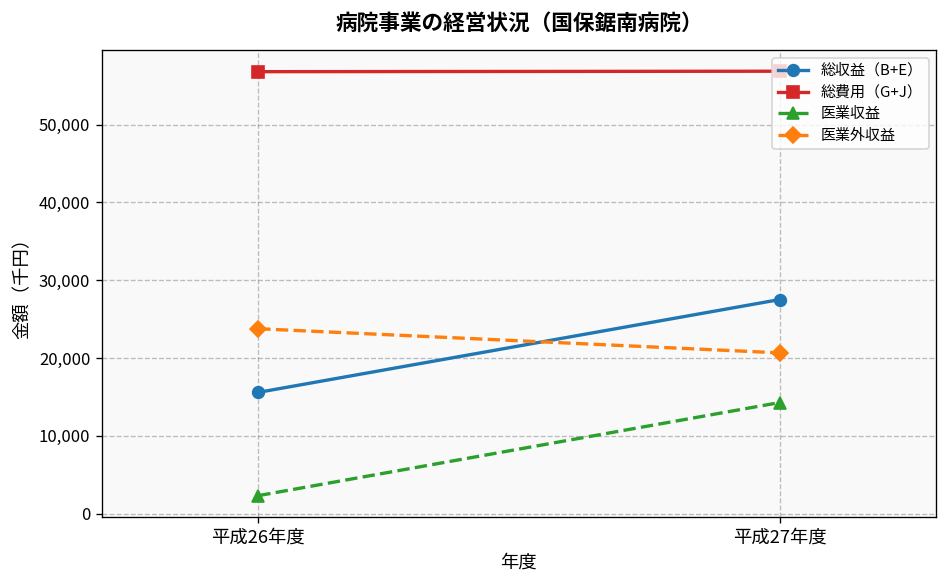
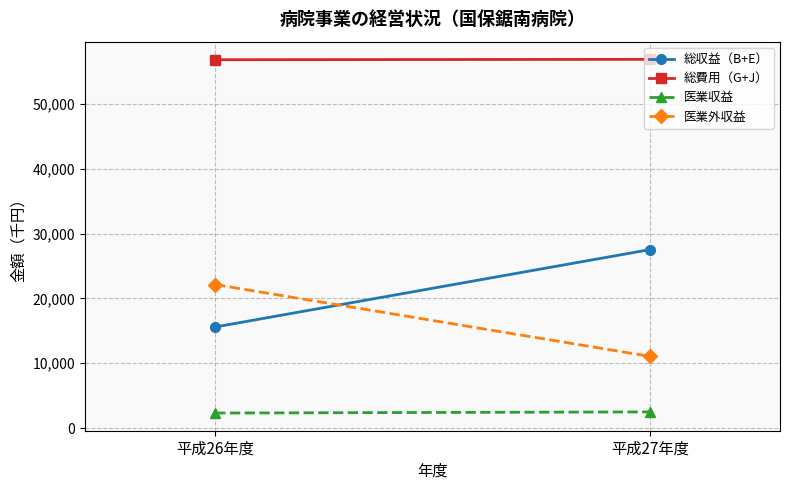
  {
    "総収益（B+E）": {
      "平成26年度": "16,000",
      "平成27年度": "28,000"
    },
    "総費用（G+J）": {
      "平成26年度": "57,000"
    },
    "医業収益": {
      "平成26年度": "2,000",
-     "平成27年度": "14,000"
+     "平成27年度": "3,000"
    },
    "医業外収益": {
-     "平成26年度": "24,000",
-     "平成27年度": "21,000"
+     "平成26年度": "22,000",
+     "平成27年度": "11,000"
    }
  }
